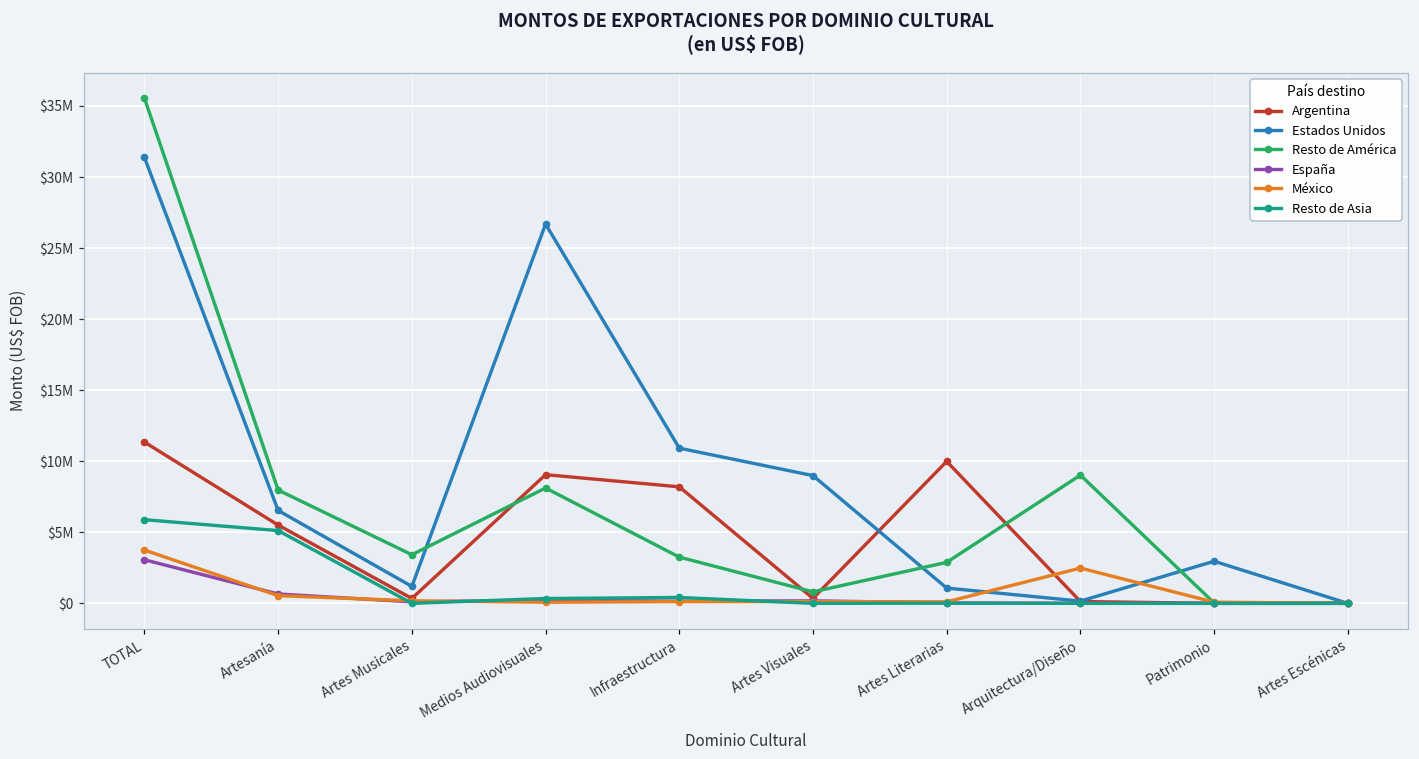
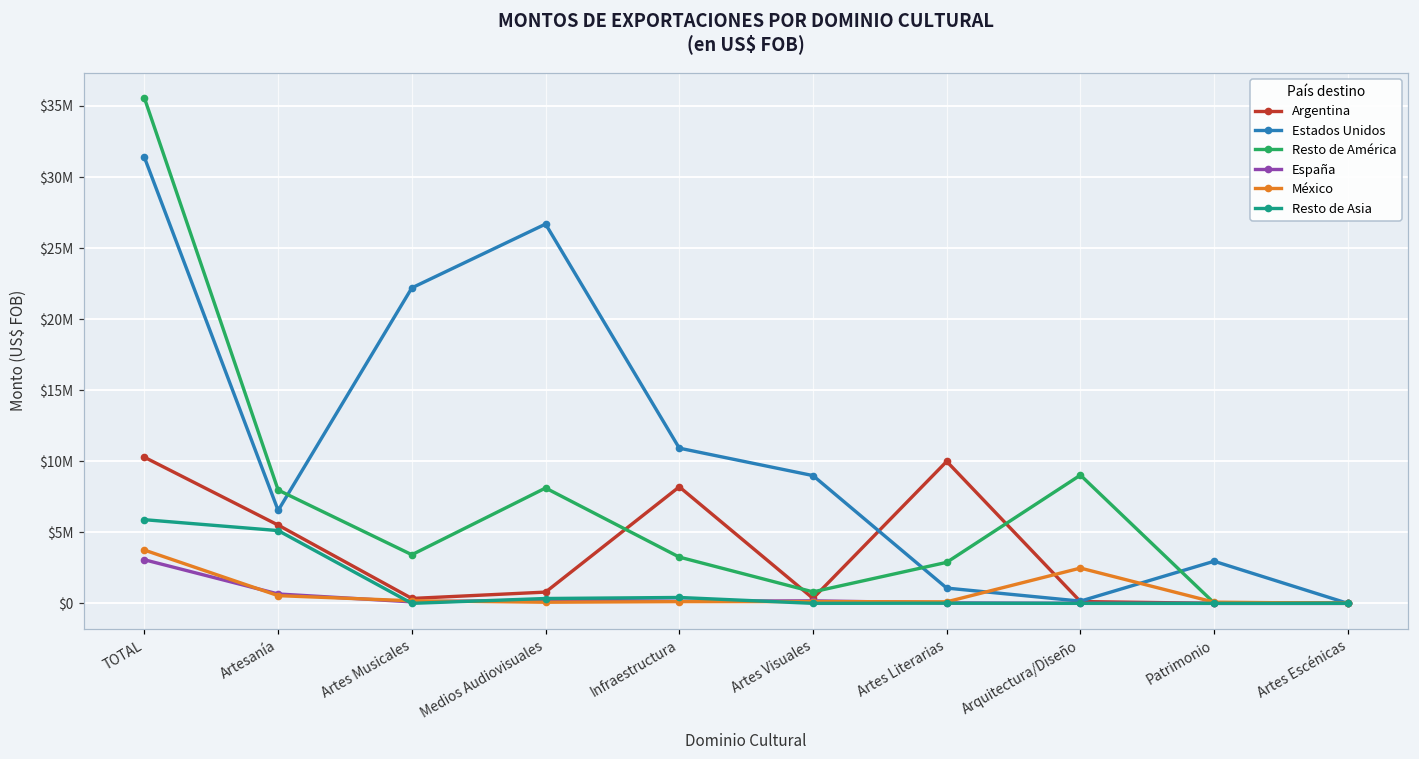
  {
    "Argentina": {
-     "TOTAL": "$11300000",
+     "TOTAL": "$10300000",
      "Artesanía": "$5500000",
-     "Medios Audiovisuales": "$9100000",
+     "Medios Audiovisuales": "$800000",
      "Infraestructura": "$8200000",
      "Artes Literarias": "$10000000"
    },
    "Estados Unidos": {
      "TOTAL": "$31400000",
      "Artesanía": "$6500000",
-     "Artes Musicales": "$1200000",
+     "Artes Musicales": "$22200000",
      "Medios Audiovisuales": "$26700000",
      "Infraestructura": "$10900000",
      "Artes Visuales": "$9000000",
      "Artes Literarias": "$1100000",
      "Patrimonio": "$3000000"
    },
    "España": {
      "TOTAL": "$3100000"
    },
    "México": {
      "TOTAL": "$3700000",
      "Arquitectura/Diseño": "$2500000"
    }
  }
